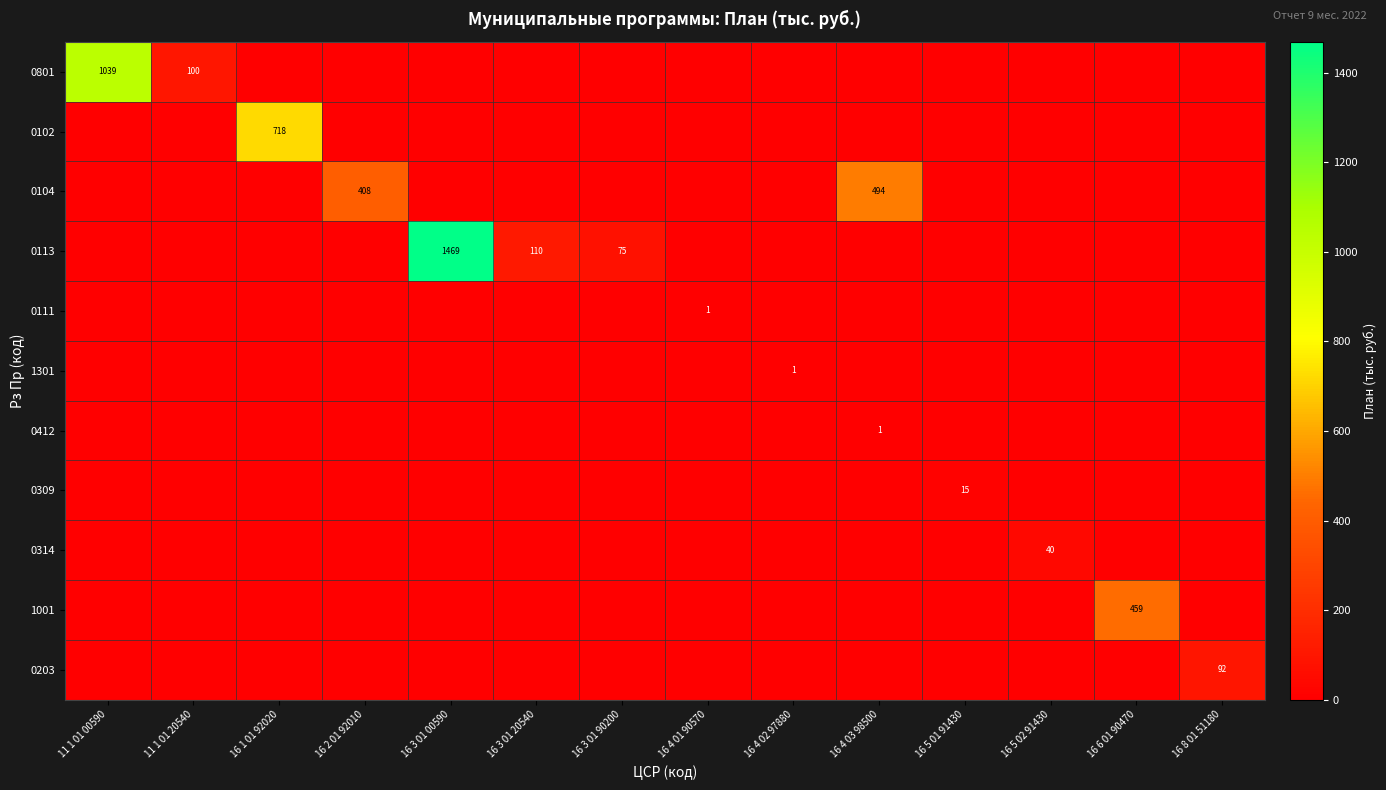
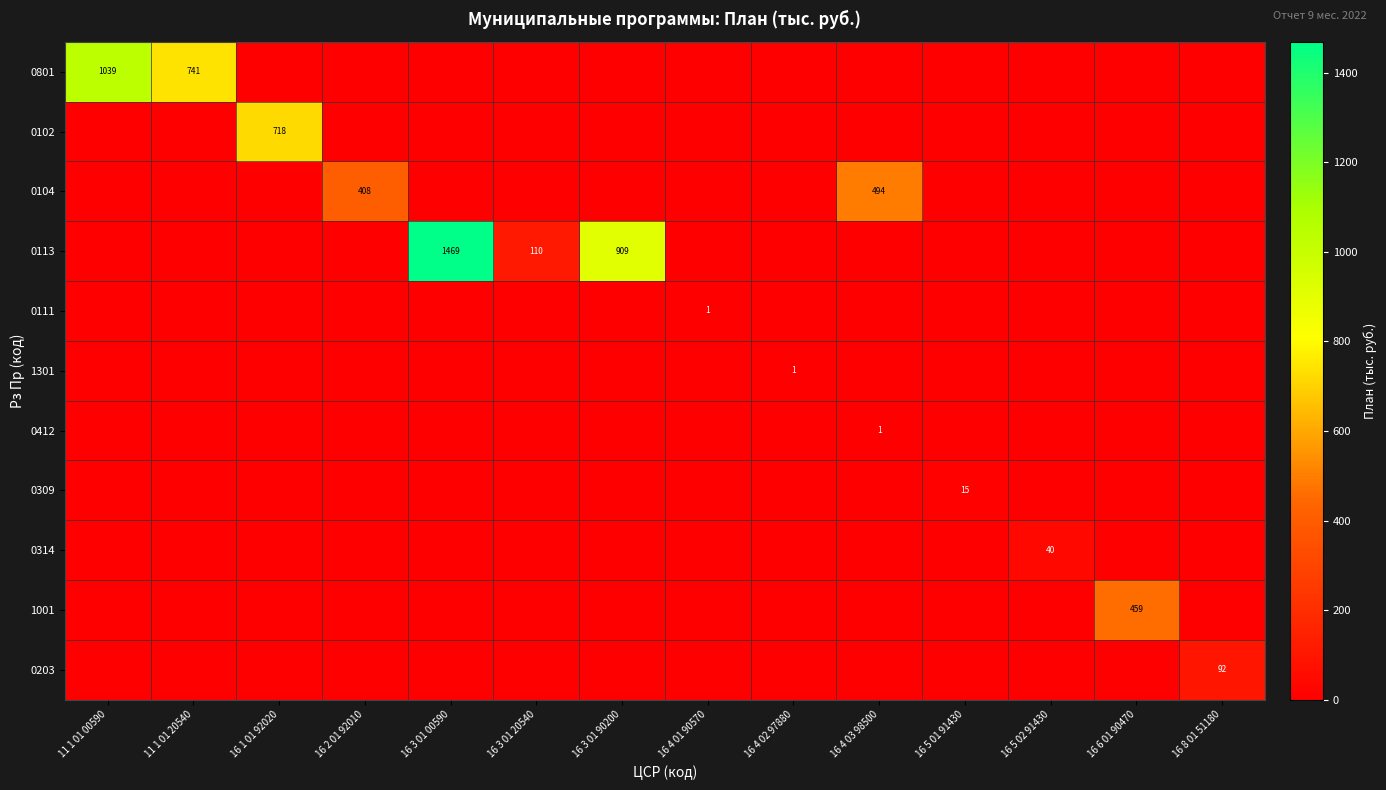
  {
    "0801": {
      "11 1 01 00590": 1039,
-     "11 1 01 20540": 100
+     "11 1 01 20540": 741
    },
    "0102": {
      "16 1 01 92020": 718
    },
    "0104": {
      "16 2 01 92010": 408,
      "16 4 03 98500": 494
    },
    "0113": {
      "16 3 01 00590": 1469,
      "16 3 01 20540": 110,
-     "16 3 01 90200": 75
+     "16 3 01 90200": 909
    },
    "0111": {
      "16 4 01 90570": 1
    },
    "1301": {
      "16 4 02 97880": 1
    },
    "0412": {
      "16 4 03 98500": 1
    },
    "0309": {
      "16 5 01 91430": 15
    },
    "0314": {
      "16 5 02 91430": 40
    },
    "1001": {
      "16 6 01 90470": 459
    },
    "0203": {
      "16 8 01 51180": 92
    }
  }
